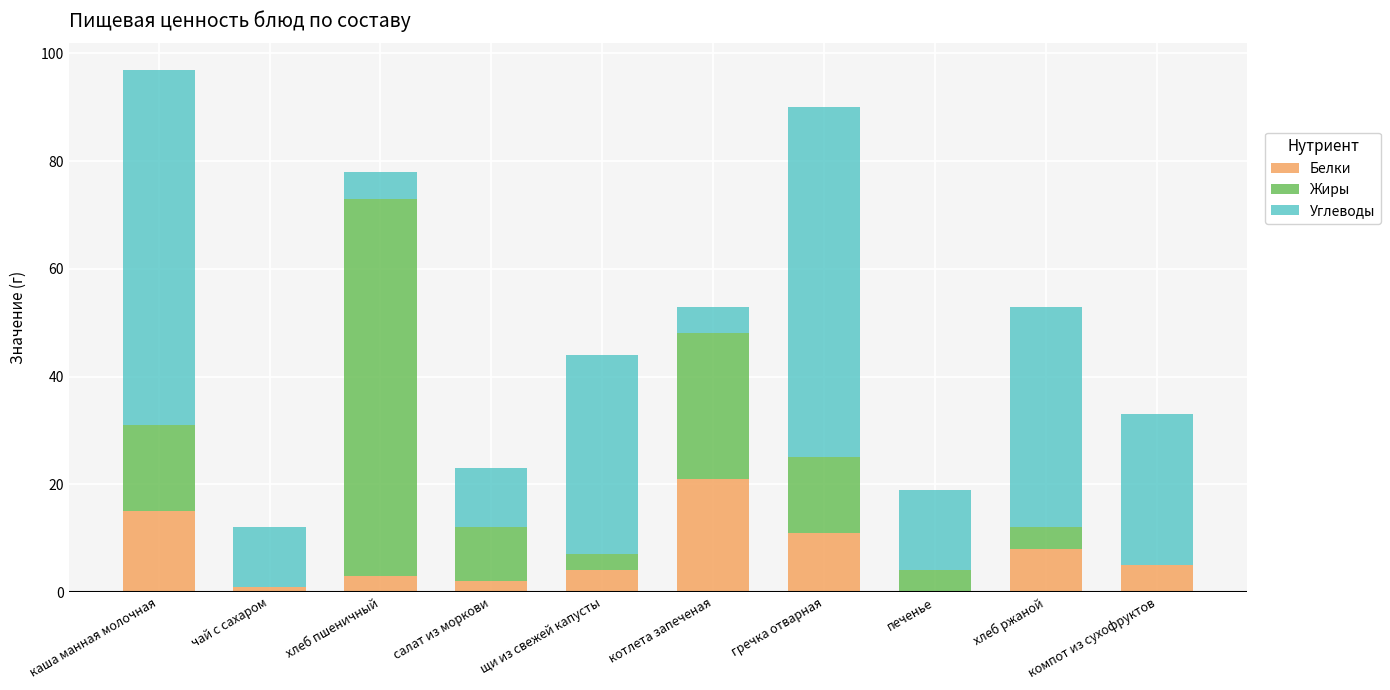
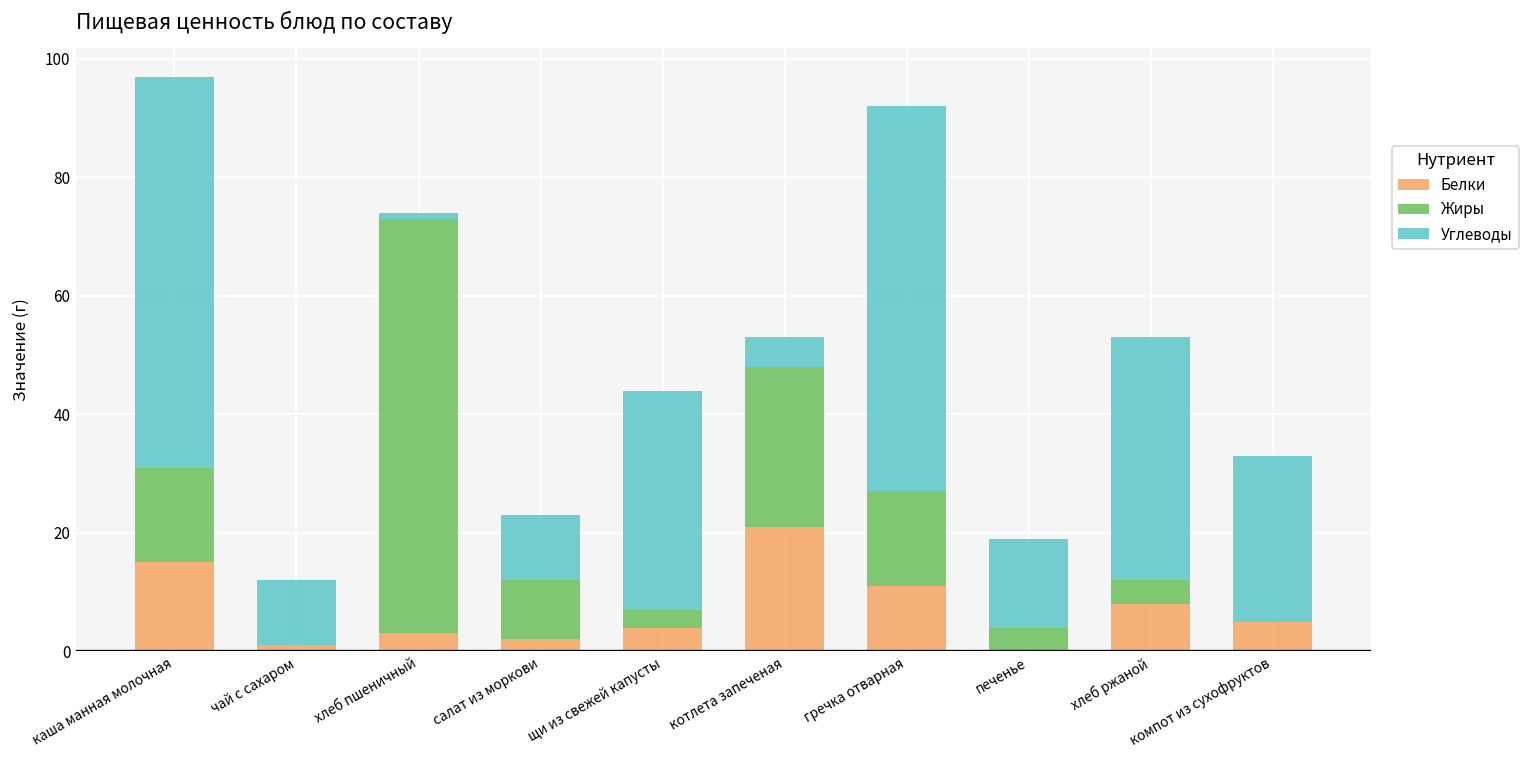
  {
    "Жиры": {
      "каша манная молочная": 16,
      "чай с сахаром": 0,
      "хлеб пшеничный": 70,
      "салат из моркови": 10,
      "щи из свежей капусты": 3,
      "котлета запеченая": 27,
-     "гречка отварная": 14,
+     "гречка отварная": 16,
      "печенье": 4,
      "хлеб ржаной": 4,
      "компот из сухофруктов": 0
    },
    "Углеводы": {
      "каша манная молочная": 66,
      "чай с сахаром": 11,
-     "хлеб пшеничный": 5,
+     "хлеб пшеничный": 1,
      "салат из моркови": 11,
      "щи из свежей капусты": 37,
      "котлета запеченая": 5,
      "гречка отварная": 65,
      "печенье": 15,
      "хлеб ржаной": 41,
      "компот из сухофруктов": 28
    }
  }
